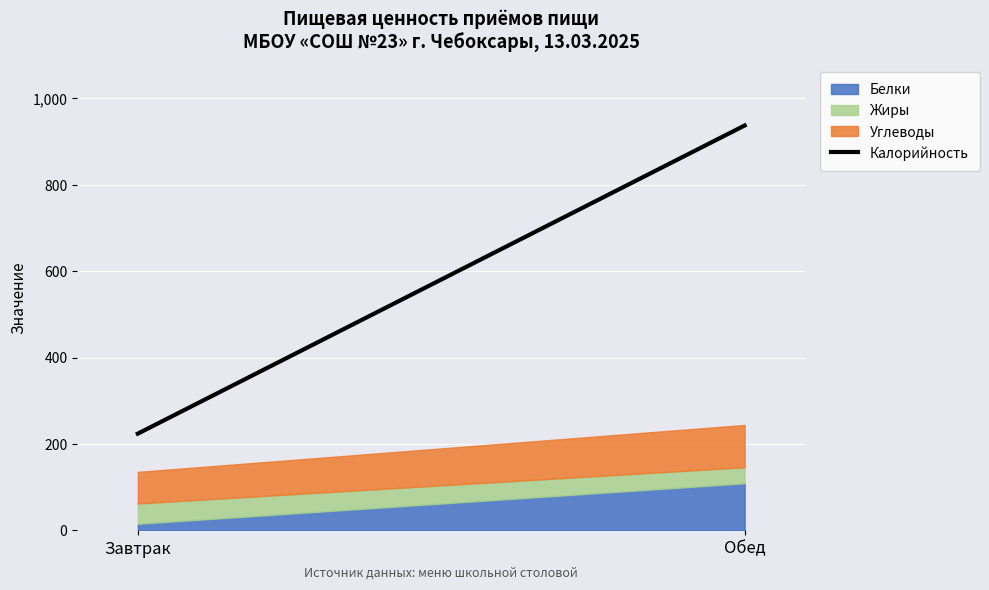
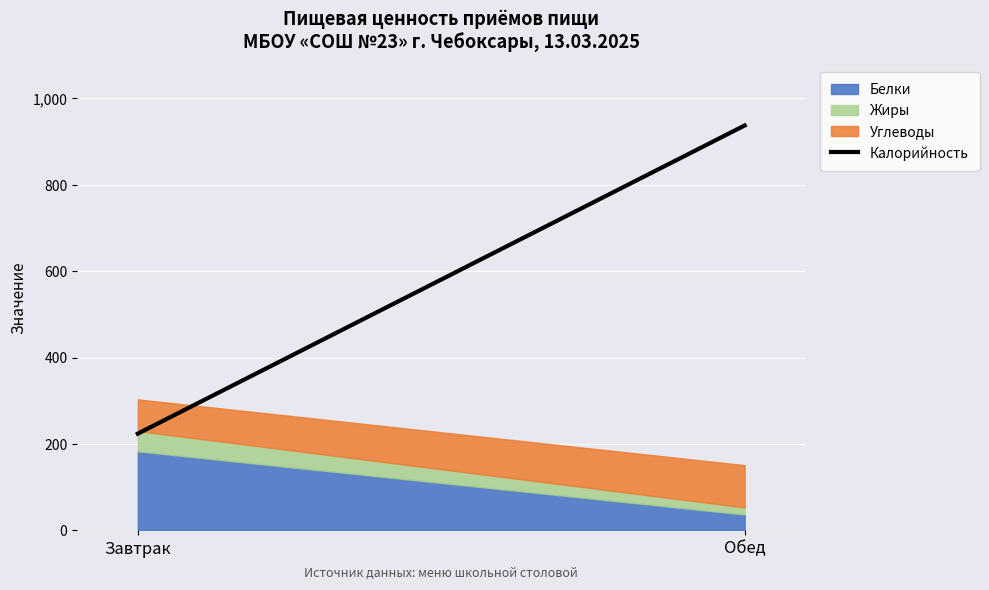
  {
    "Белки": {
-     "Завтрак": 20,
-     "Обед": 110
+     "Завтрак": 180,
+     "Обед": 40
    },
    "Калорийность": {
      "Завтрак": 220,
      "Обед": 940
    },
    "Жиры": {
      "Завтрак": 50,
-     "Обед": 40
+     "Обед": 20
    },
    "Углеводы": {
      "Завтрак": 70,
      "Обед": 100
    }
  }
